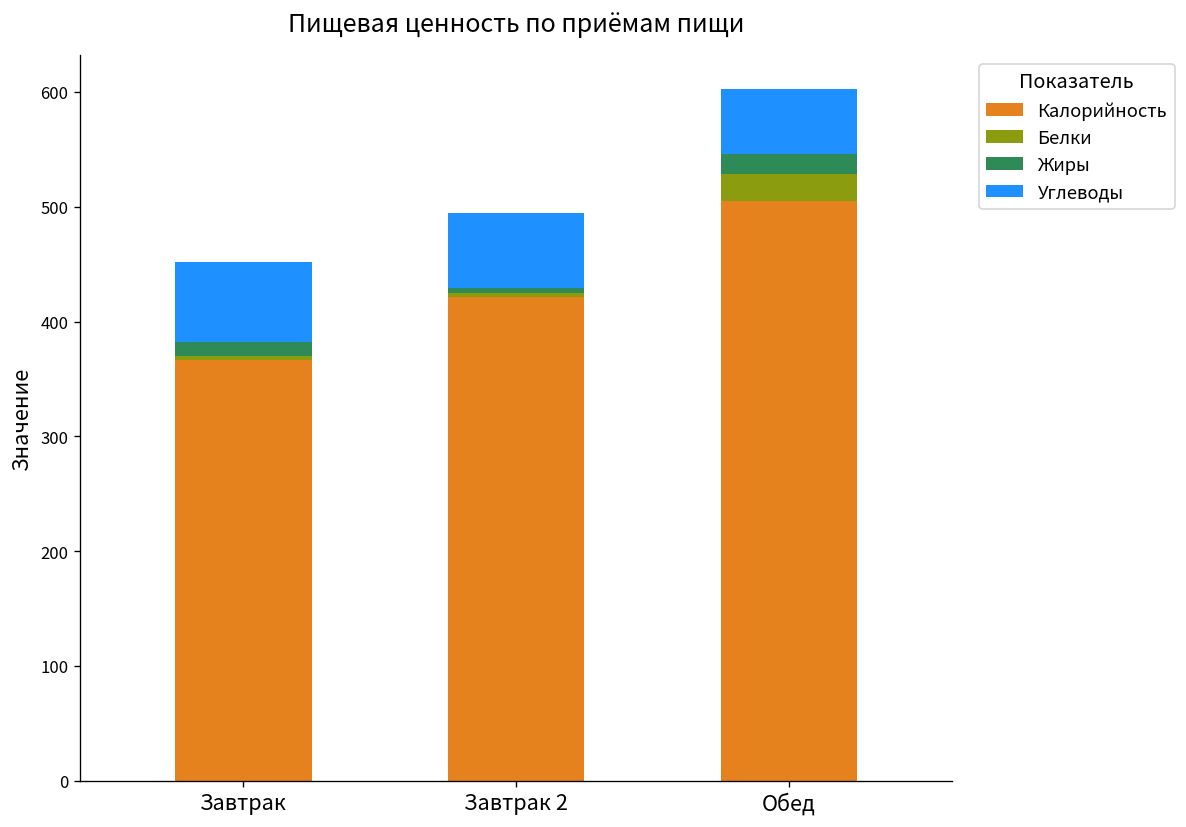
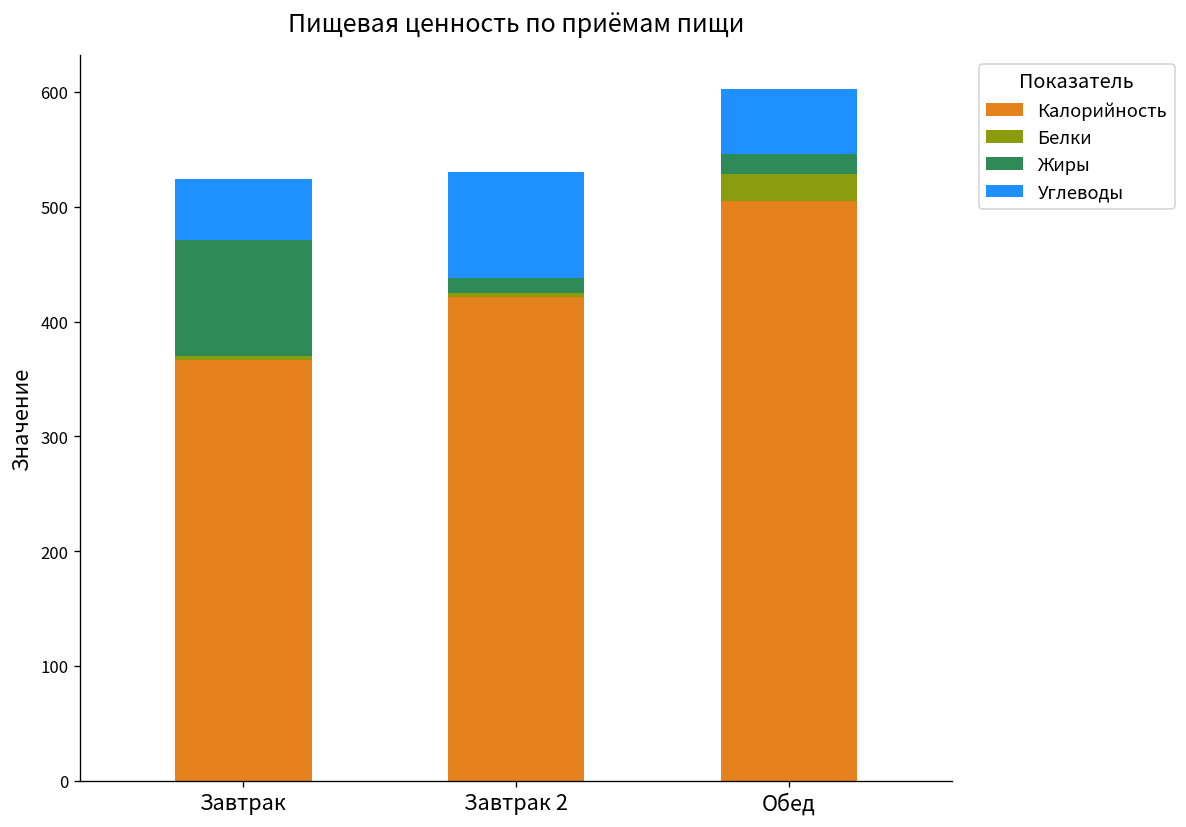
  {
    "Калорийность": {
      "Завтрак": 370,
      "Завтрак 2": 420,
      "Обед": 500
    },
    "Белки": {
      "Завтрак": 0,
      "Завтрак 2": 0,
      "Обед": 20
    },
    "Жиры": {
-     "Завтрак": 10,
-     "Завтрак 2": 0,
+     "Завтрак": 100,
+     "Завтрак 2": 10,
      "Обед": 20
    },
    "Углеводы": {
-     "Завтрак": 70,
-     "Завтрак 2": 60,
+     "Завтрак": 50,
+     "Завтрак 2": 90,
      "Обед": 60
    }
  }
